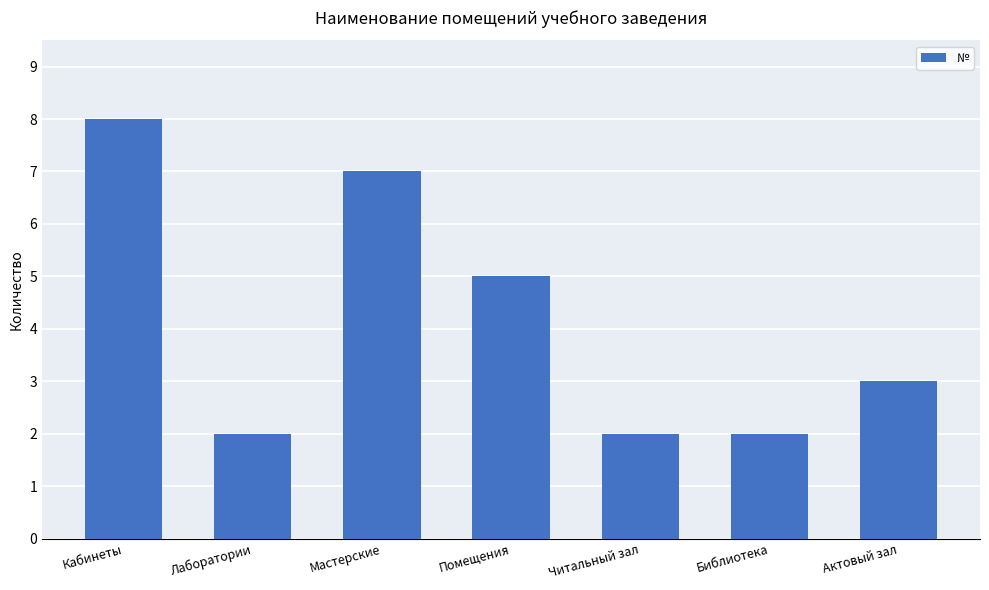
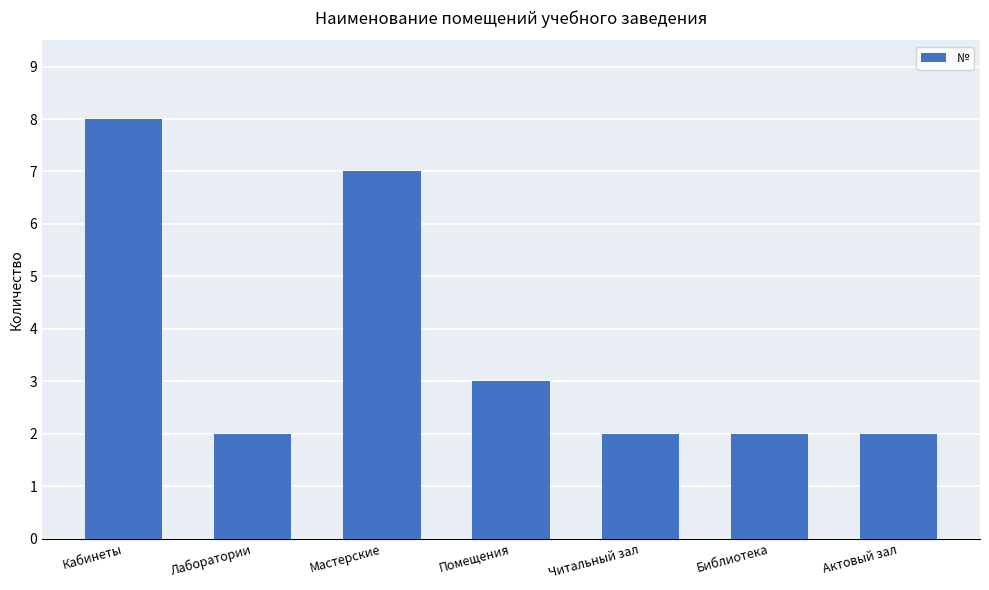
  {
    "Кабинеты": 8,
    "Лаборатории": 2,
    "Мастерские": 7,
-   "Помещения": 5,
+   "Помещения": 3,
    "Читальный зал": 2,
    "Библиотека": 2,
-   "Актовый зал": 3
+   "Актовый зал": 2
  }
